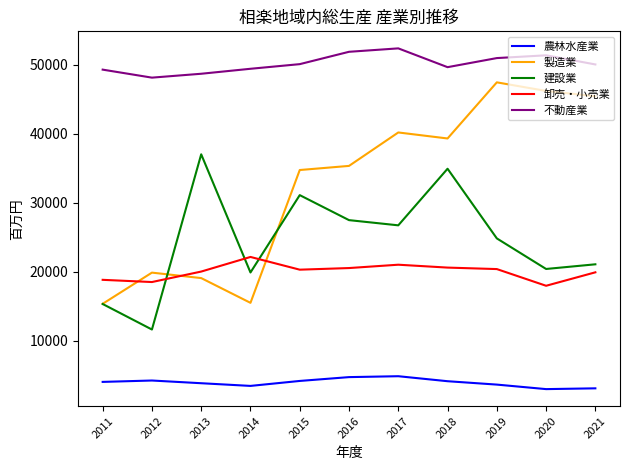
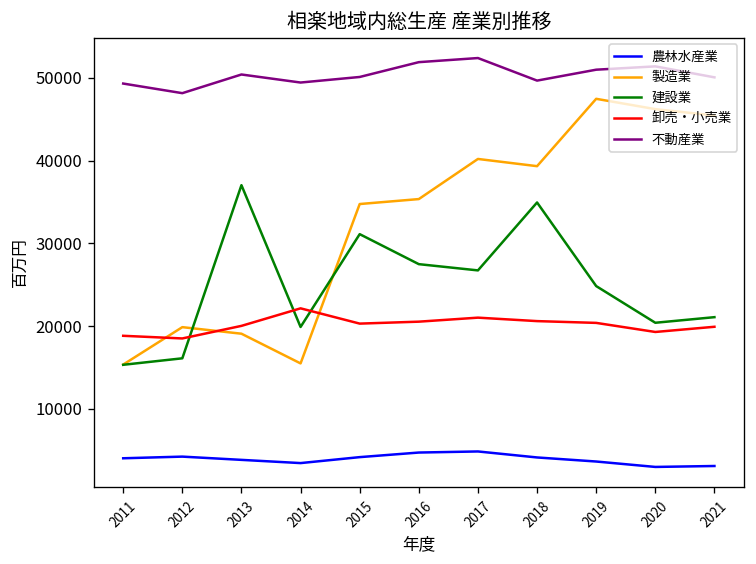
  {
    "農林水産業": {
      "2011": 4000,
      "2012": 4000,
      "2013": 4000,
      "2014": 3000,
      "2015": 4000,
      "2016": 5000,
      "2017": 5000,
      "2018": 4000,
      "2019": 4000,
      "2020": 3000,
      "2021": 3000
    },
    "製造業": {
      "2012": 20000,
      "2013": 19000,
      "2014": 16000,
      "2015": 35000,
      "2016": 35000,
      "2017": 40000,
      "2018": 39000,
      "2019": 47000
    },
    "建設業": {
-     "2012": 12000,
+     "2012": 16000,
      "2013": 37000,
      "2014": 20000,
      "2015": 31000,
      "2016": 27000,
      "2017": 27000,
      "2018": 35000,
      "2019": 25000,
      "2020": 20000,
      "2021": 21000
    },
    "卸売・小売業": {
      "2011": 19000,
      "2012": 19000,
      "2013": 20000,
      "2014": 22000,
      "2015": 20000,
      "2016": 21000,
      "2017": 21000,
      "2018": 21000,
      "2019": 20000,
-     "2020": 18000,
+     "2020": 19000,
      "2021": 20000
    },
    "不動産業": {
      "2011": 49000,
      "2012": 48000,
-     "2013": 49000,
+     "2013": 50000,
      "2014": 49000,
      "2015": 50000,
      "2016": 52000,
      "2017": 52000,
      "2018": 50000,
      "2019": 51000
    }
  }
